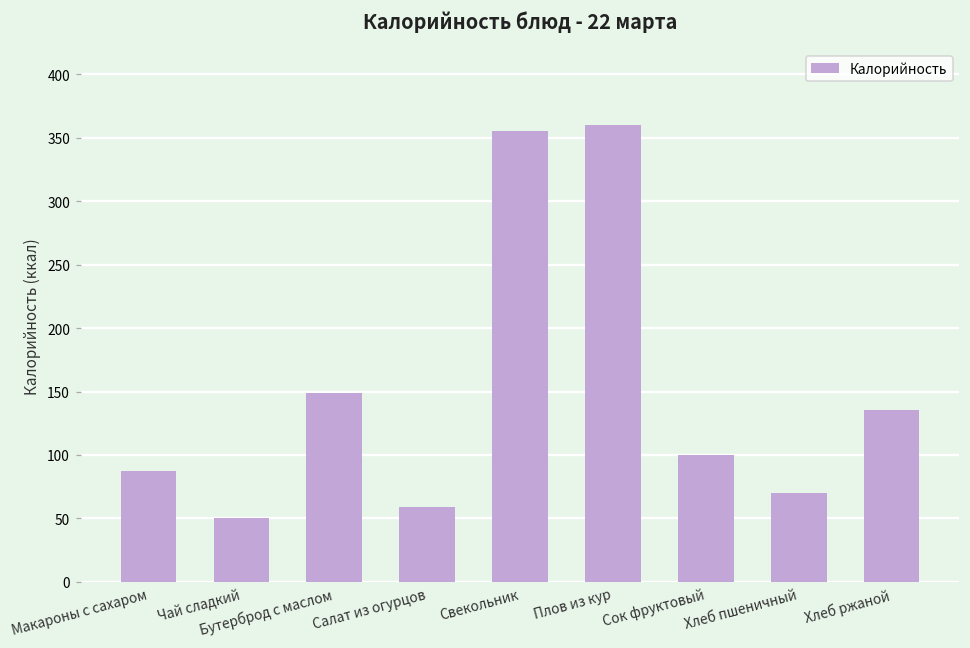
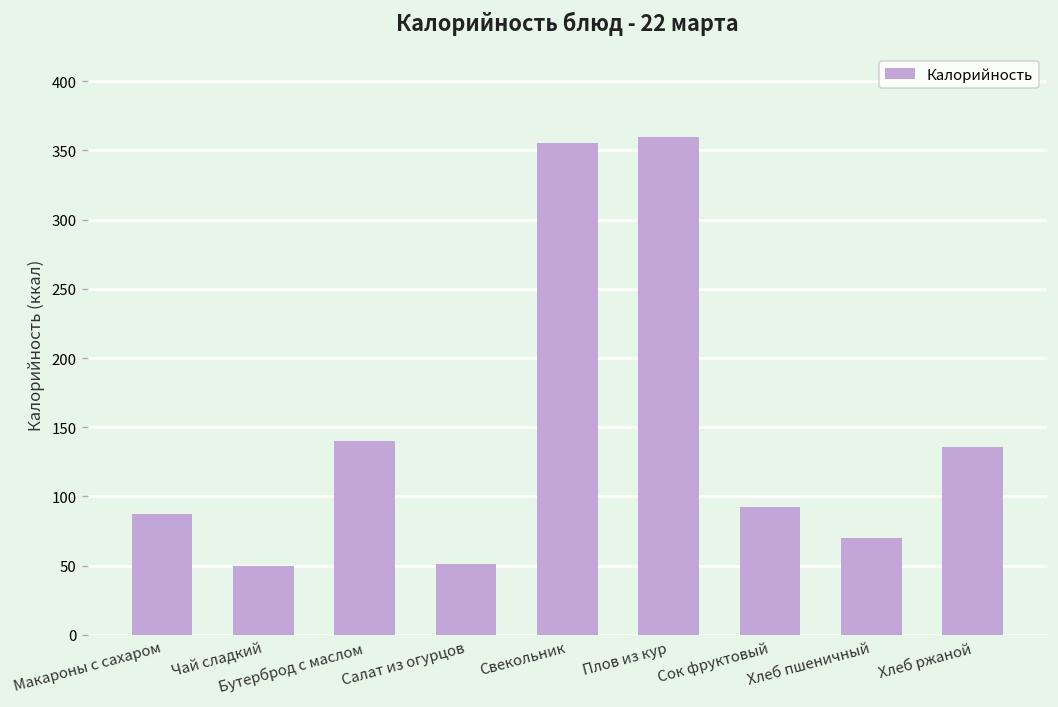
  {
    "Макароны с сахаром": 87,
    "Чай сладкий": 50,
-   "Бутерброд с маслом": 149,
-   "Салат из огурцов": 59,
+   "Бутерброд с маслом": 140,
+   "Салат из огурцов": 51,
    "Свекольник": 355,
    "Плов из кур": 360,
-   "Сок фруктовый": 100,
+   "Сок фруктовый": 92,
    "Хлеб пшеничный": 70,
    "Хлеб ржаной": 136
  }
